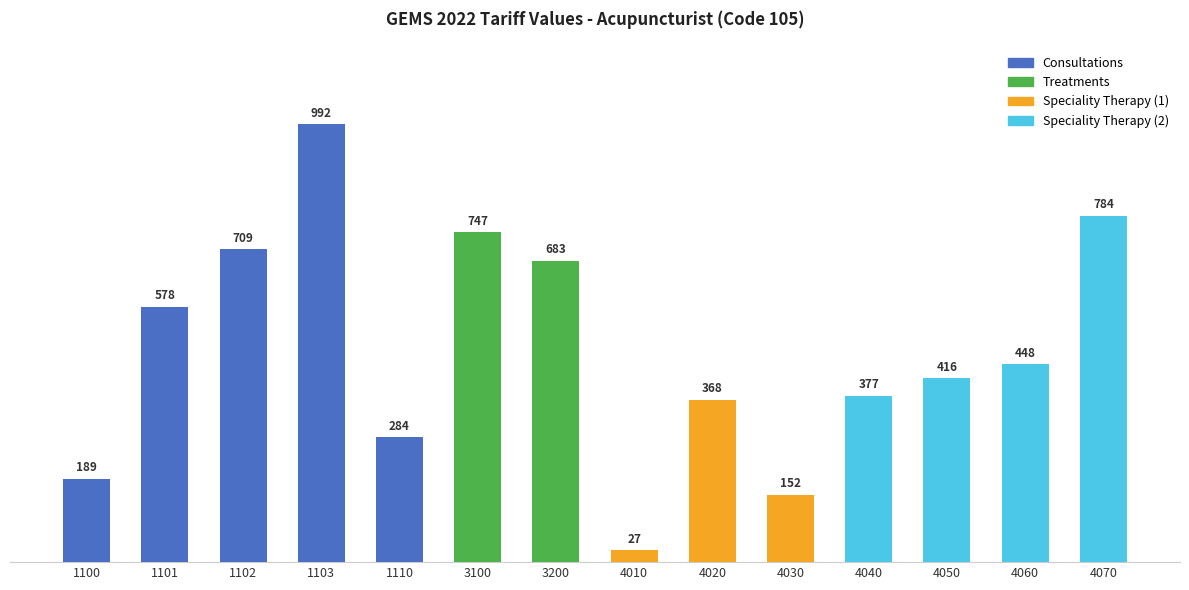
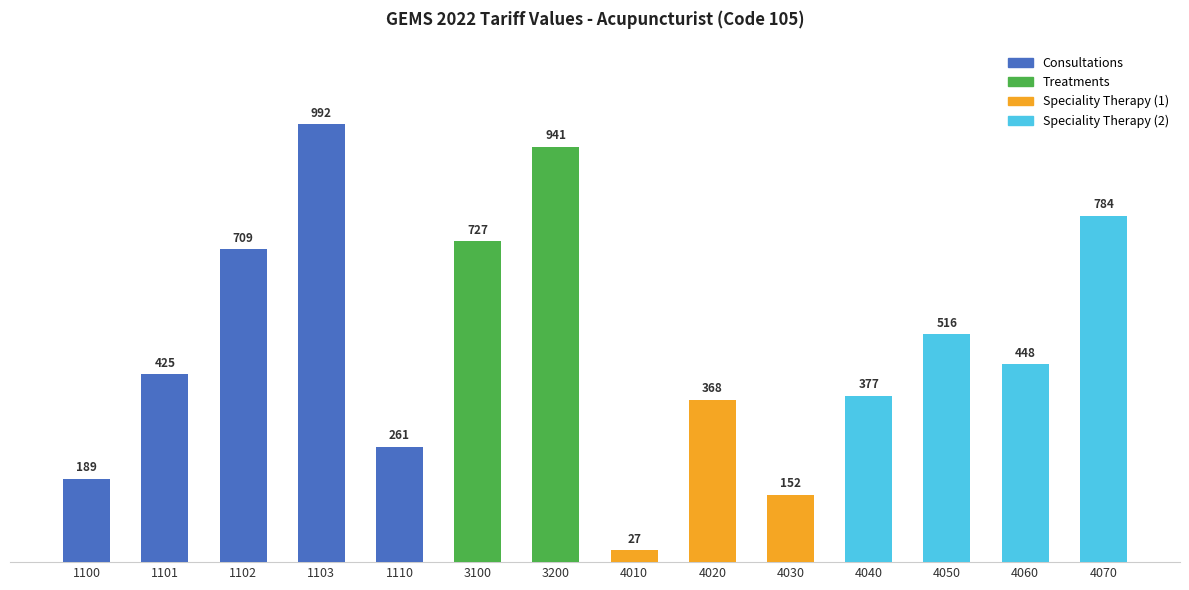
  {
    "1100": 189,
-   "1101": 578,
+   "1101": 425,
    "1102": 709,
    "1103": 992,
-   "1110": 284,
-   "3100": 747,
-   "3200": 683,
+   "1110": 261,
+   "3100": 727,
+   "3200": 941,
    "4010": 27,
    "4020": 368,
    "4030": 152,
    "4040": 377,
-   "4050": 416,
+   "4050": 516,
    "4060": 448,
    "4070": 784
  }
